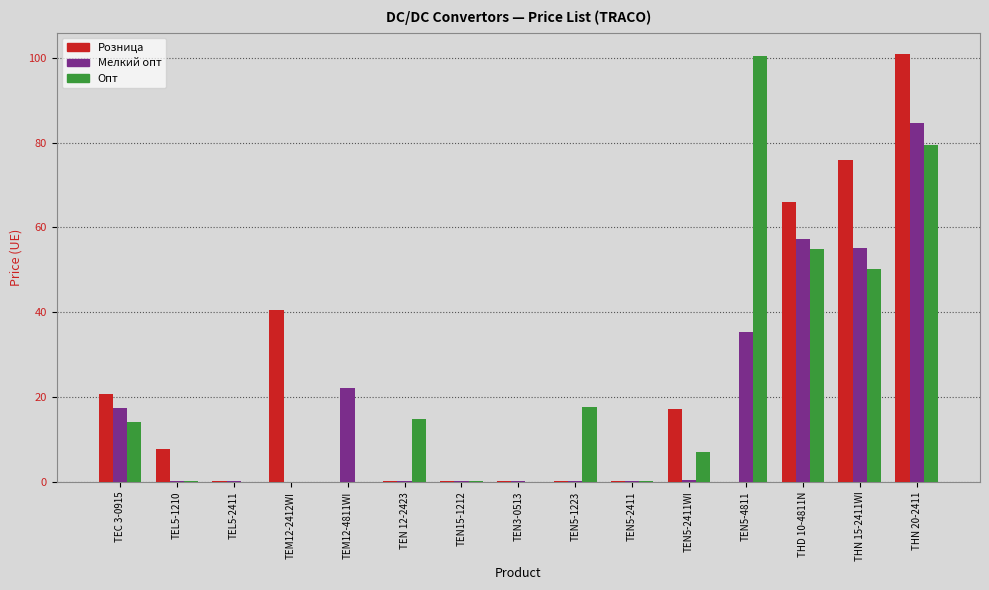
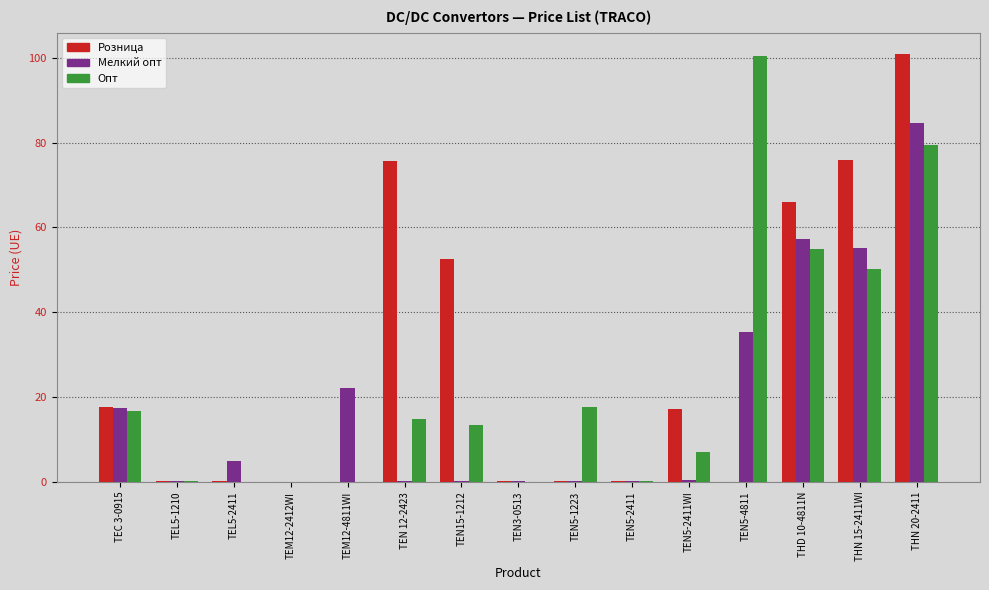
  {
    "Розница": {
-     "TEC 3-0915": 21,
-     "TEL5-1210": 8,
-     "TEM12-2412WI": 40,
-     "TEN 12-2423": 0,
-     "TEN15-1212": 0,
+     "TEC 3-0915": 18,
+     "TEL5-1210": 0,
+     "TEM12-2412WI": 0,
+     "TEN 12-2423": 76,
+     "TEN15-1212": 52,
      "TEN5-2411WI": 17,
      "THD 10-4811N": 66,
      "THN 15-2411WI": 76,
      "THN 20-2411": 101
    },
    "Мелкий опт": {
      "TEC 3-0915": 17,
-     "TEL5-2411": 0,
+     "TEL5-2411": 5,
      "TEM12-4811WI": 22,
      "TEN5-4811": 35,
      "THD 10-4811N": 57,
      "THN 15-2411WI": 55,
      "THN 20-2411": 85
    },
    "Опт": {
-     "TEC 3-0915": 14,
+     "TEC 3-0915": 17,
      "TEN 12-2423": 15,
-     "TEN15-1212": 0,
+     "TEN15-1212": 13,
      "TEN3-0513": 0,
      "TEN5-1223": 18,
      "TEN5-2411WI": 7,
      "TEN5-4811": 100,
      "THD 10-4811N": 55,
      "THN 15-2411WI": 50,
      "THN 20-2411": 79
    }
  }
